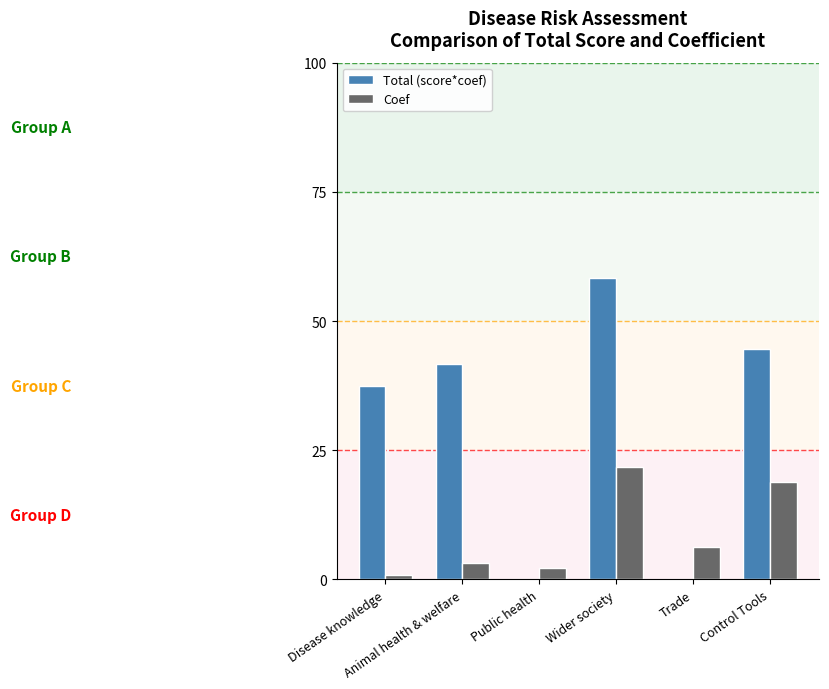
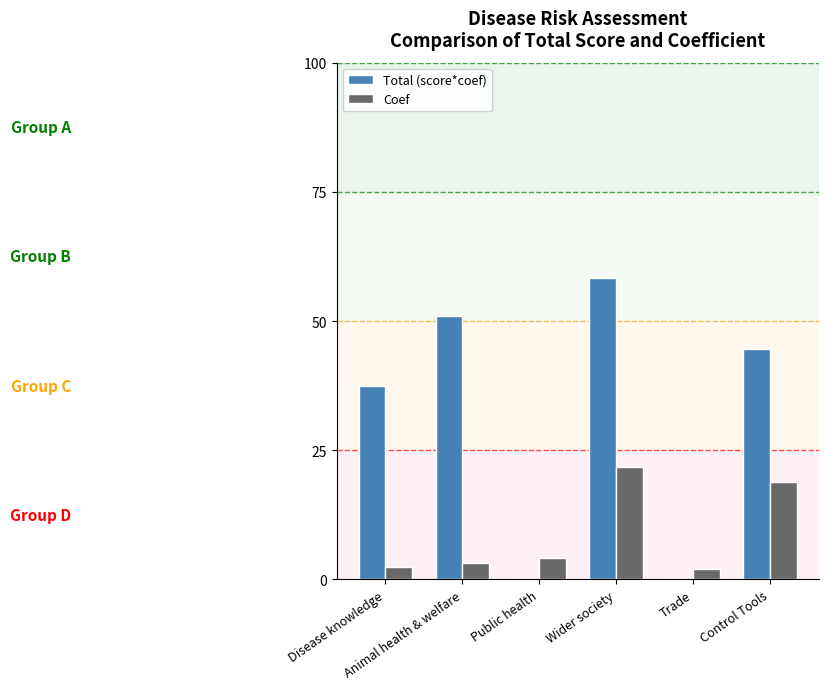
  {
    "Total (score*coef)": {
      "Disease knowledge": 38,
-     "Animal health & welfare": 42,
+     "Animal health & welfare": 51,
      "Public health": 0,
      "Wider society": 58,
      "Trade": 0,
      "Control Tools": 45
    },
    "Coef": {
-     "Disease knowledge": 1,
+     "Disease knowledge": 3,
      "Animal health & welfare": 3,
-     "Public health": 2,
+     "Public health": 4,
      "Wider society": 22,
-     "Trade": 6,
+     "Trade": 2,
      "Control Tools": 19
    }
  }
